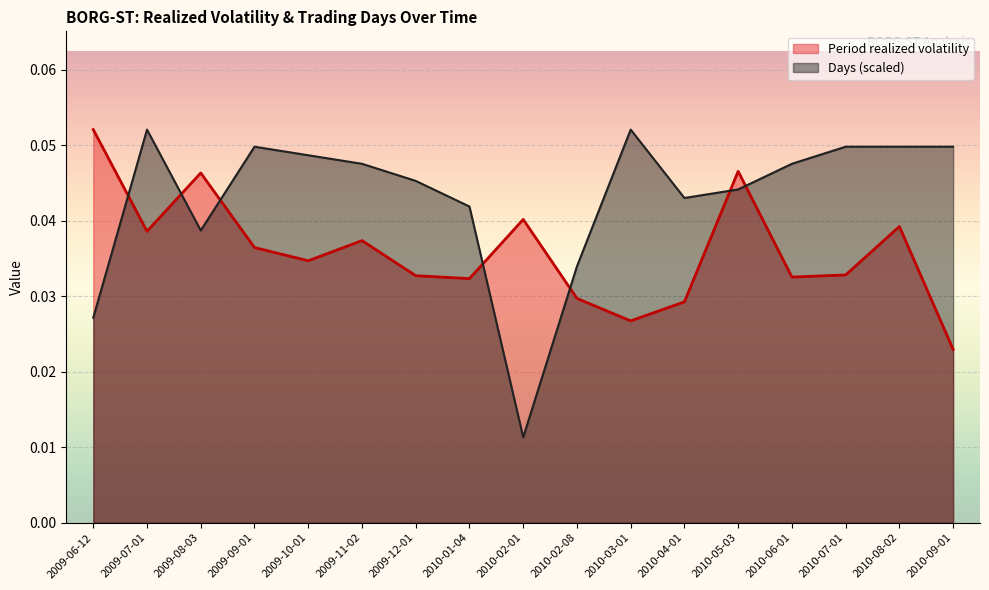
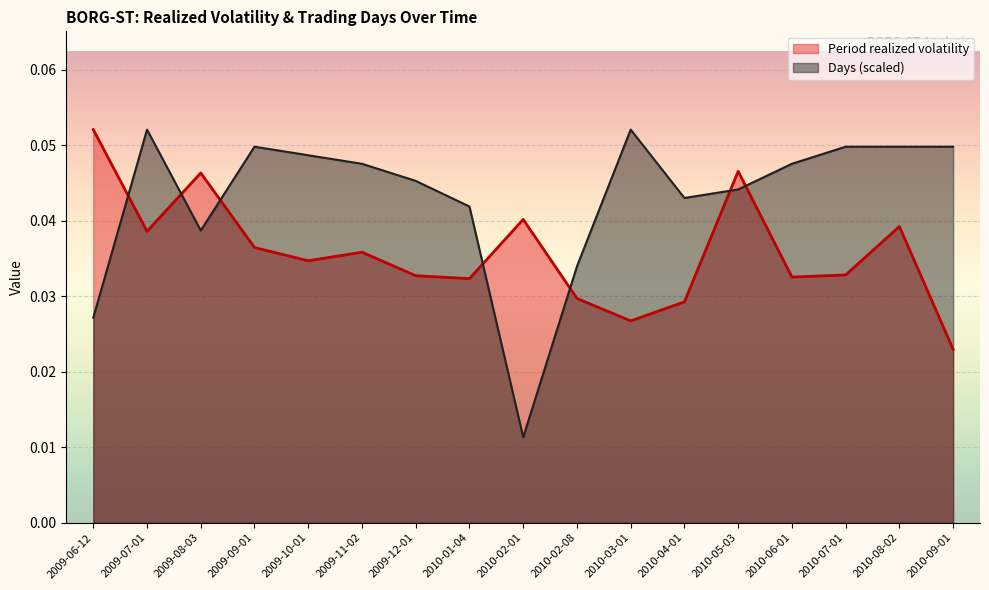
  {
    "Period realized volatility": {
      "2009-06-12": 0.052,
      "2009-07-01": 0.039,
      "2009-08-03": 0.046,
      "2009-09-01": 0.036,
      "2009-10-01": 0.035,
-     "2009-11-02": 0.037,
+     "2009-11-02": 0.036,
      "2009-12-01": 0.033,
      "2010-01-04": 0.032,
      "2010-02-01": 0.040,
      "2010-02-08": 0.030,
      "2010-03-01": 0.027,
      "2010-04-01": 0.029,
      "2010-05-03": 0.047,
      "2010-06-01": 0.033,
      "2010-07-01": 0.033,
      "2010-08-02": 0.039,
      "2010-09-01": 0.023
    },
    "Days (scaled)": {
      "2009-06-12": 0.027,
      "2009-07-01": 0.052,
      "2009-08-03": 0.039,
      "2009-09-01": 0.050,
      "2009-10-01": 0.049,
      "2009-11-02": 0.048,
      "2009-12-01": 0.045,
      "2010-01-04": 0.042,
      "2010-02-01": 0.011,
      "2010-02-08": 0.034,
      "2010-03-01": 0.052,
      "2010-04-01": 0.043,
      "2010-05-03": 0.044,
      "2010-06-01": 0.048,
      "2010-07-01": 0.050,
      "2010-08-02": 0.050,
      "2010-09-01": 0.050
    }
  }
